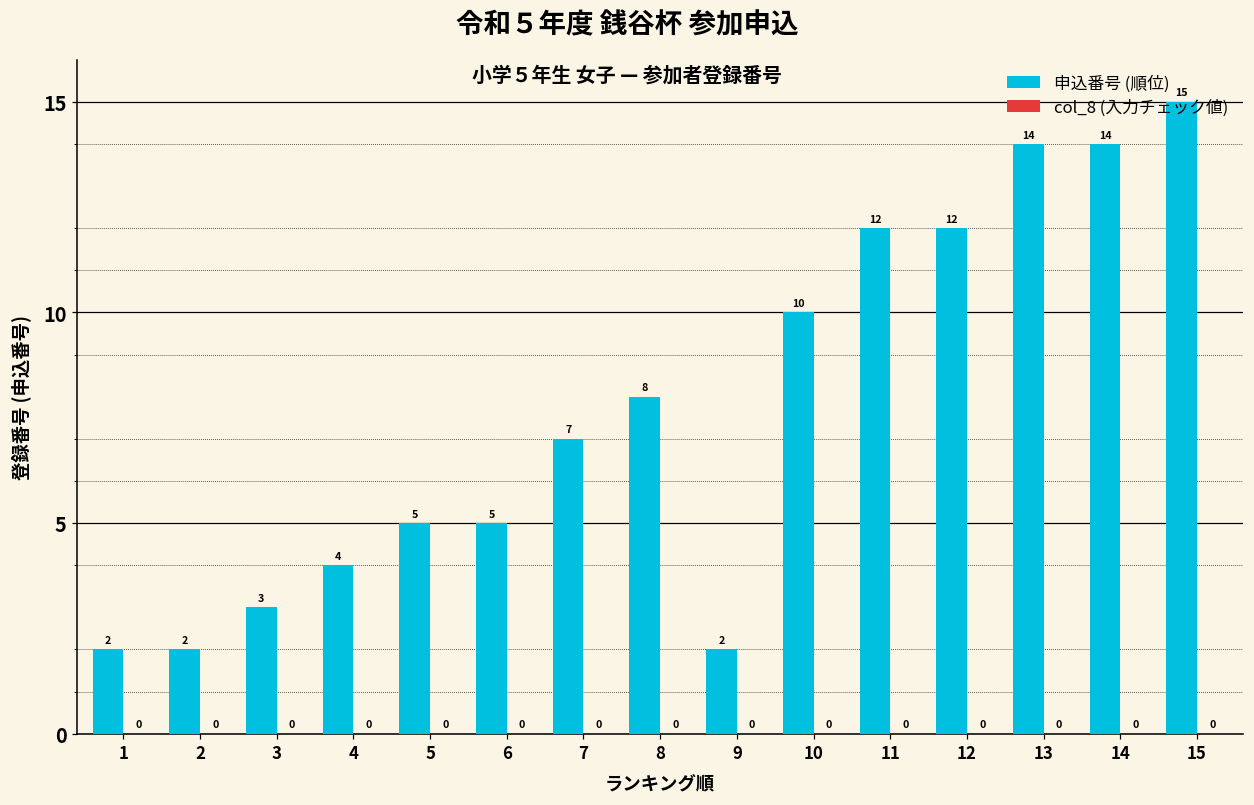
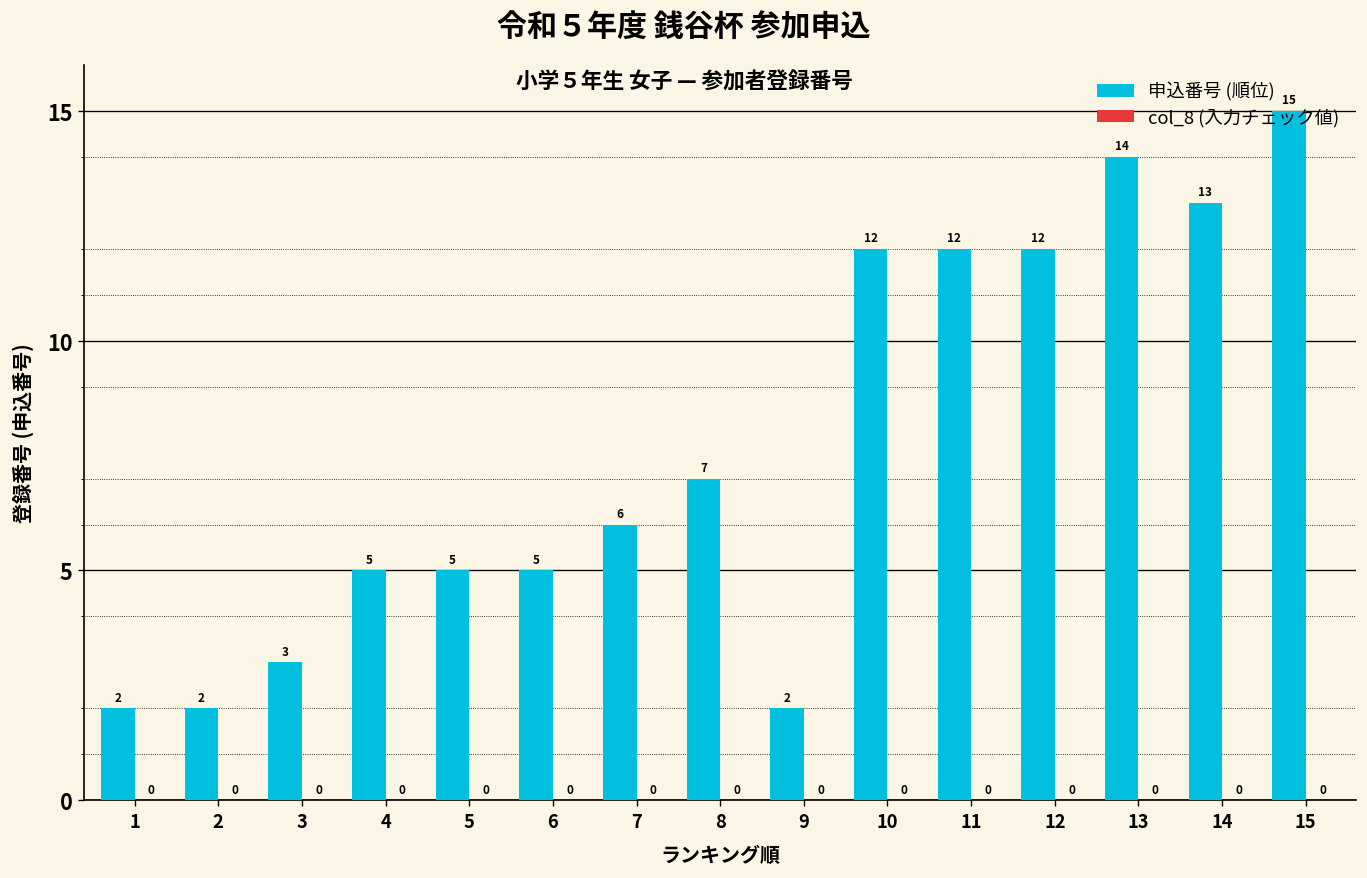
  {
    "申込番号 (順位)": {
      "1": 2,
      "2": 2,
      "3": 3,
-     "4": 4,
+     "4": 5,
      "5": 5,
      "6": 5,
-     "7": 7,
-     "8": 8,
+     "7": 6,
+     "8": 7,
      "9": 2,
-     "10": 10,
+     "10": 12,
      "11": 12,
      "12": 12,
      "13": 14,
-     "14": 14,
+     "14": 13,
      "15": 15
    },
    "col_8 (入力チェック値)": {
      "1": 0,
      "2": 0,
      "3": 0,
      "4": 0,
      "5": 0,
      "6": 0,
      "7": 0,
      "8": 0,
      "9": 0,
      "10": 0,
      "11": 0,
      "12": 0,
      "13": 0,
      "14": 0,
      "15": 0
    }
  }
